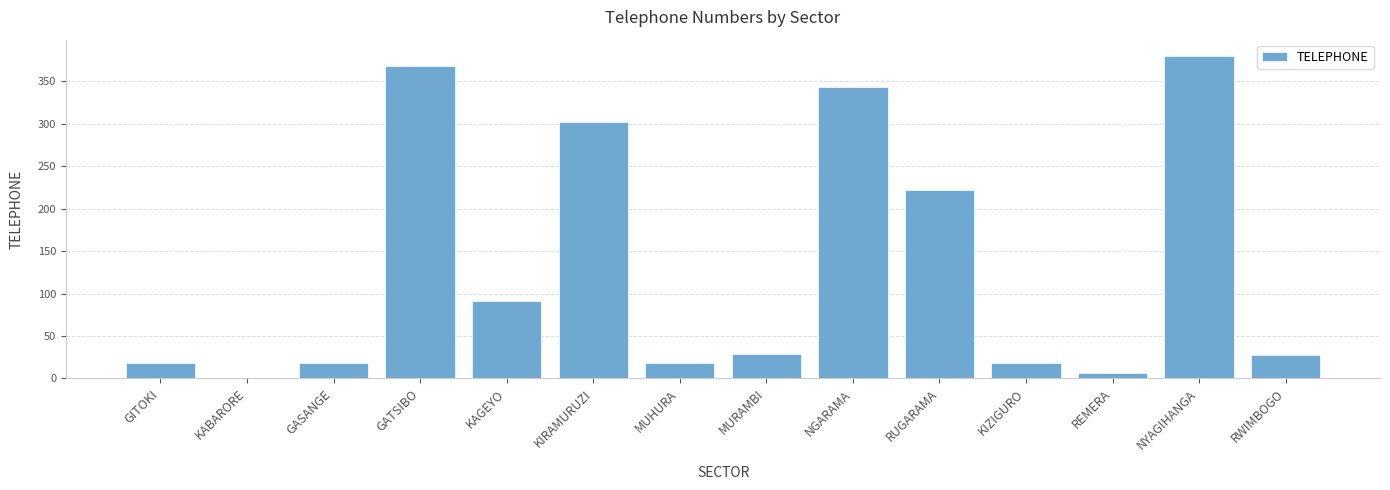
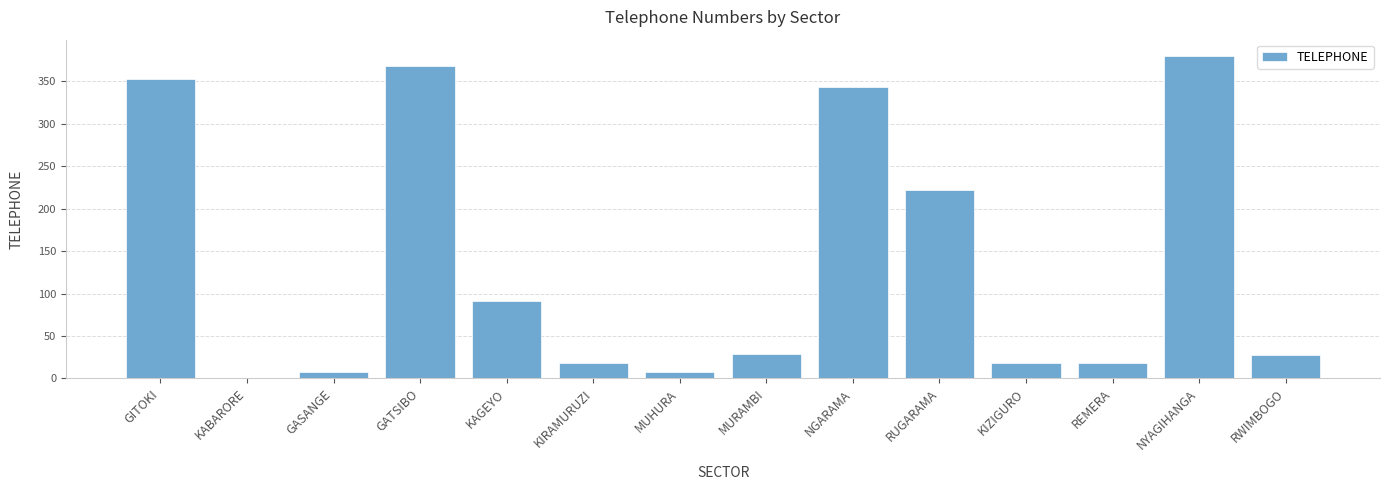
  {
-   "GITOKI": 20,
-   "GASANGE": 20,
+   "GITOKI": 350,
+   "GASANGE": 10,
    "GATSIBO": 370,
    "KAGEYO": 90,
-   "KIRAMURUZI": 300,
-   "MUHURA": 20,
+   "KIRAMURUZI": 20,
+   "MUHURA": 10,
    "MURAMBI": 30,
    "NGARAMA": 340,
    "RUGARAMA": 220,
    "KIZIGURO": 20,
-   "REMERA": 10,
+   "REMERA": 20,
    "NYAGIHANGA": 380,
    "RWIMBOGO": 30
  }
